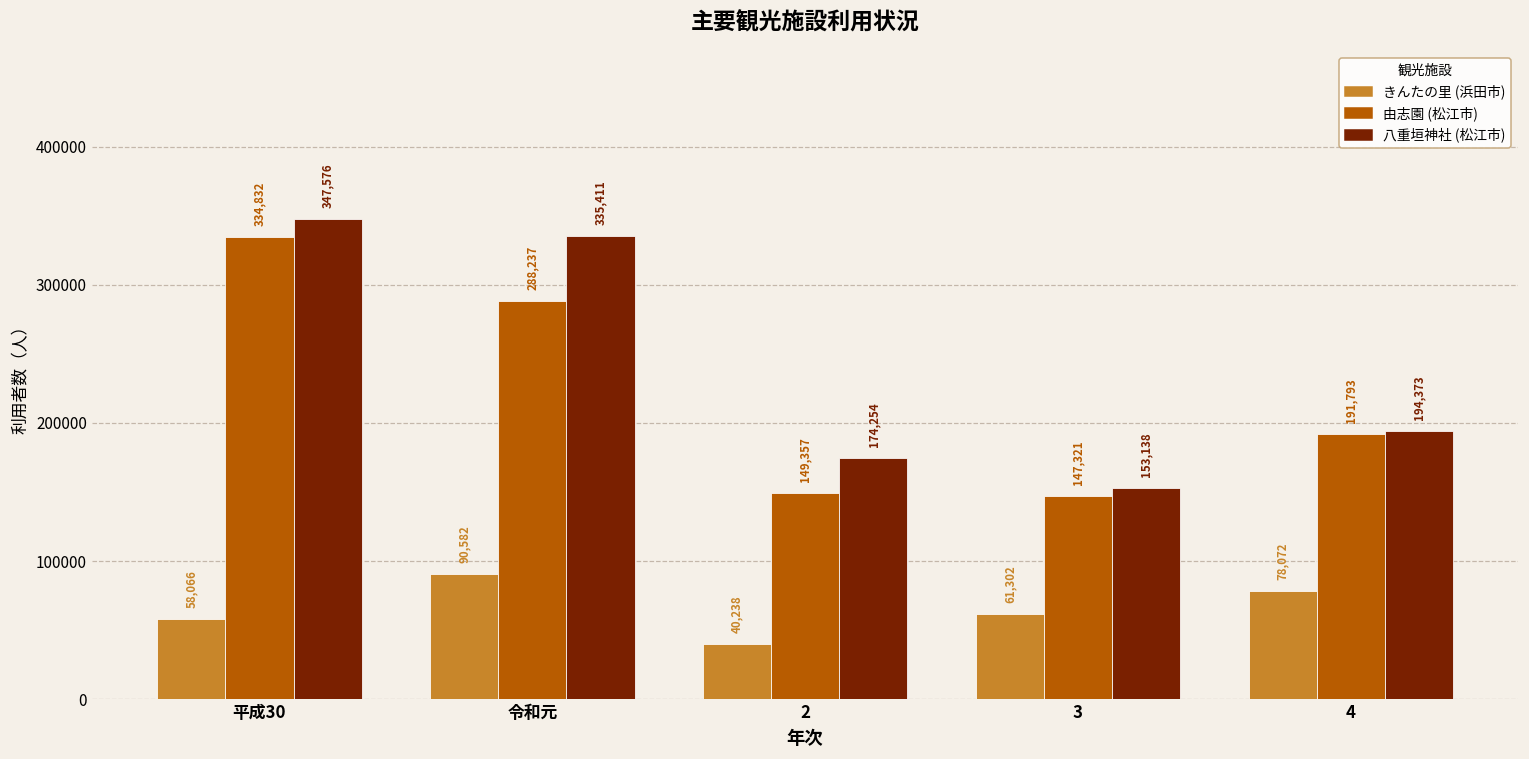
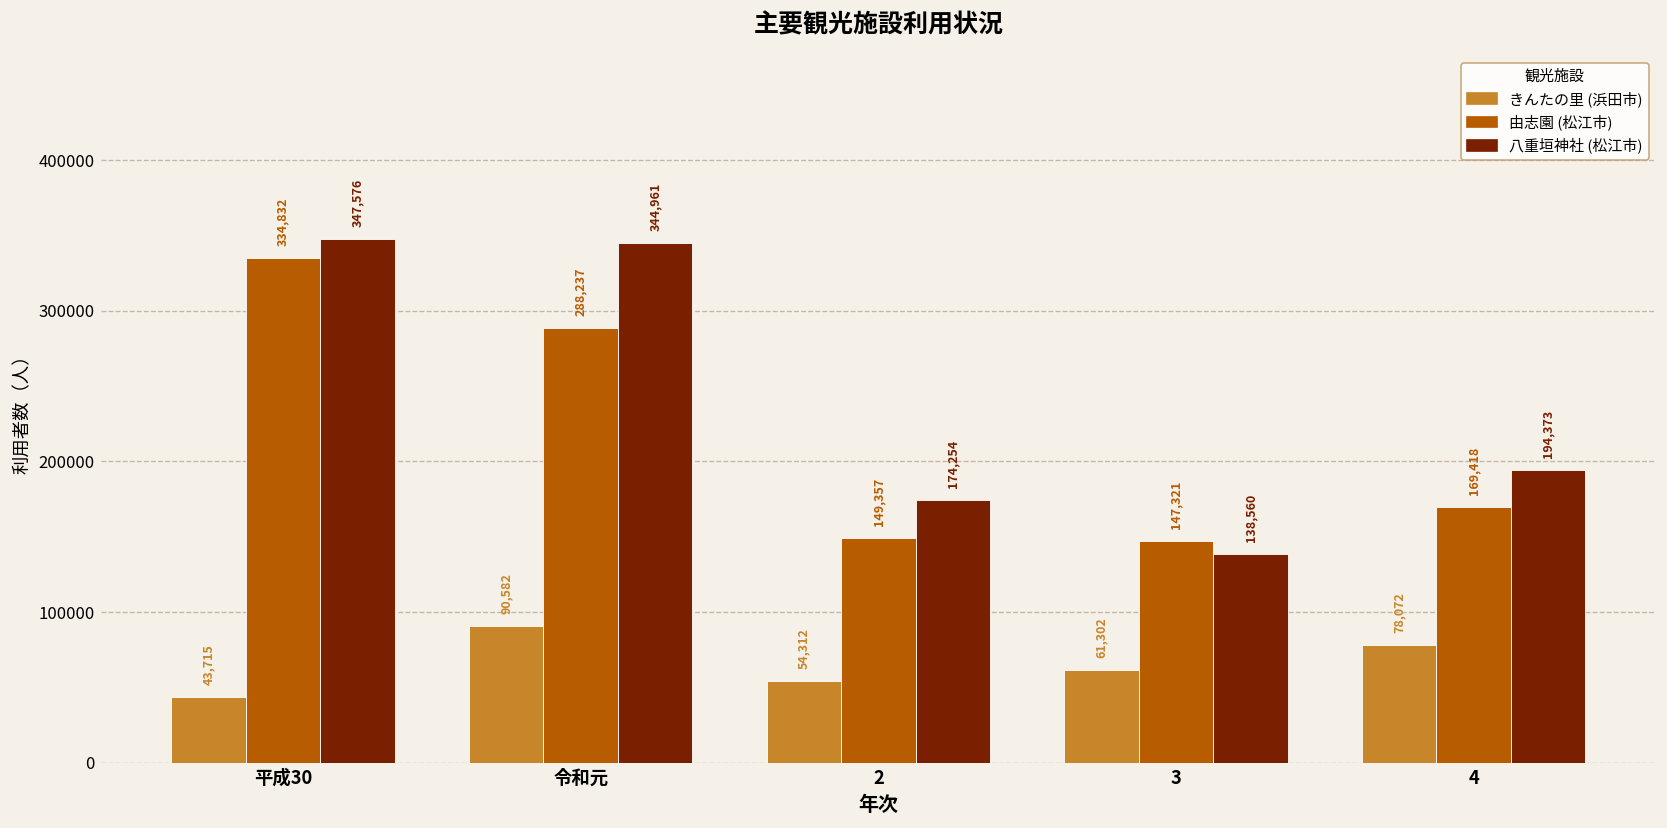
  {
    "きんたの里 (浜田市)": {
-     "平成30": "58,066",
+     "平成30": "43,715",
      "令和元": "90,582",
-     "2": "40,238",
+     "2": "54,312",
      "3": "61,302",
      "4": "78,072"
    },
    "由志園 (松江市)": {
      "平成30": "334,832",
      "令和元": "288,237",
      "2": "149,357",
      "3": "147,321",
-     "4": "191,793"
+     "4": "169,418"
    },
    "八重垣神社 (松江市)": {
      "平成30": "347,576",
-     "令和元": "335,411",
+     "令和元": "344,961",
      "2": "174,254",
-     "3": "153,138",
+     "3": "138,560",
      "4": "194,373"
    }
  }
